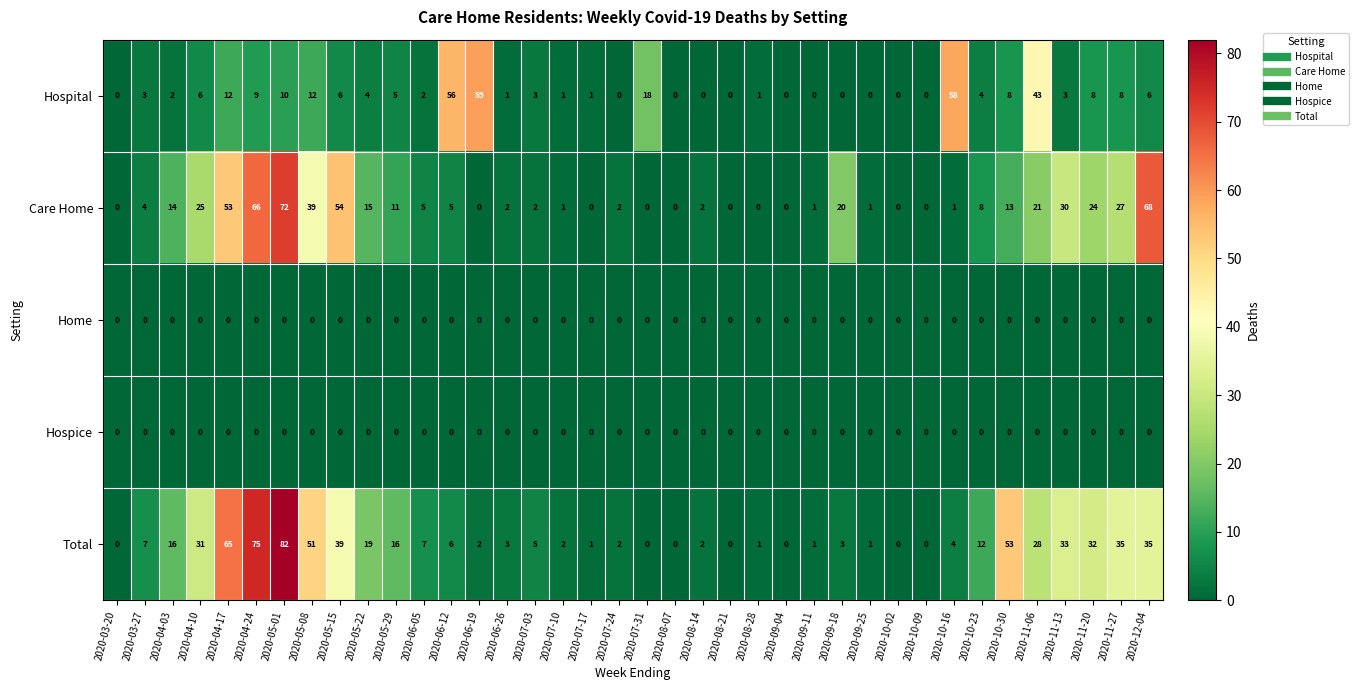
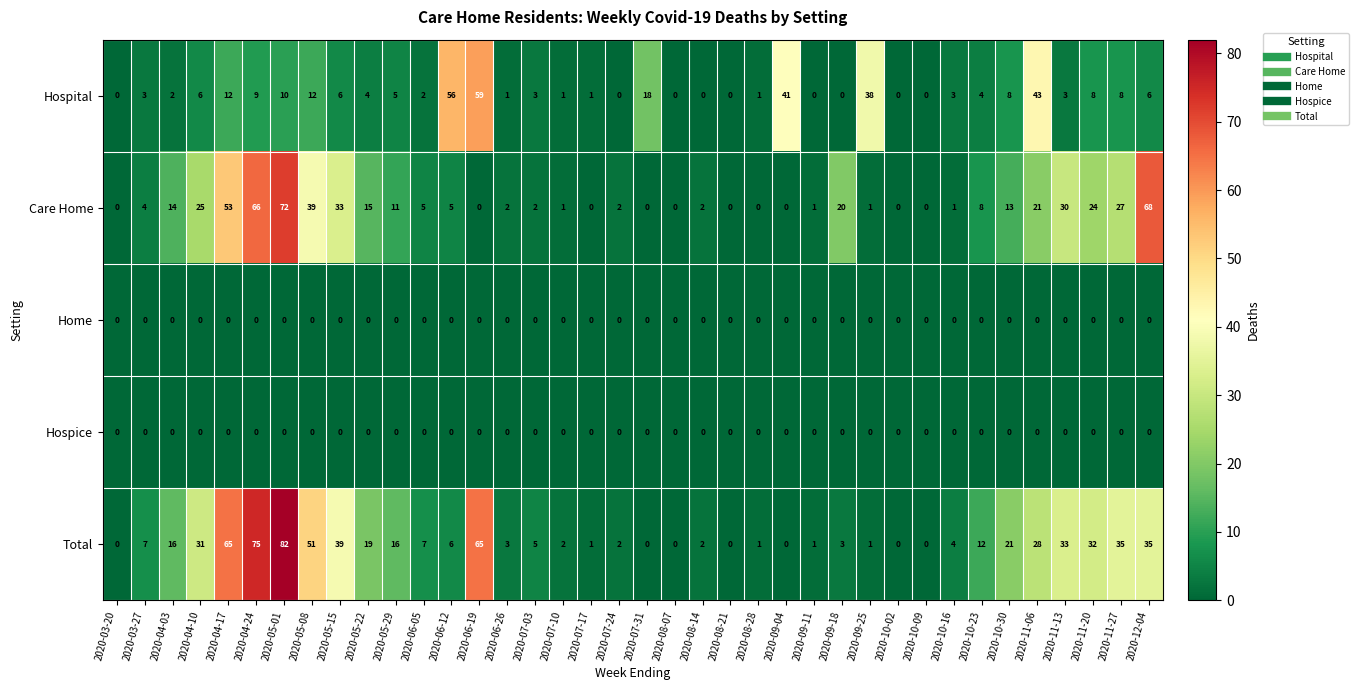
  {
    "Hospital": {
      "2020-03-20": 0,
      "2020-03-27": 3,
      "2020-04-03": 2,
      "2020-04-10": 6,
      "2020-04-17": 12,
      "2020-04-24": 9,
      "2020-05-01": 10,
      "2020-05-08": 12,
      "2020-05-15": 6,
      "2020-05-22": 4,
      "2020-05-29": 5,
      "2020-06-05": 2,
      "2020-06-12": 56,
      "2020-06-19": 59,
      "2020-06-26": 1,
      "2020-07-03": 3,
      "2020-07-10": 1,
      "2020-07-17": 1,
      "2020-07-24": 0,
      "2020-07-31": 18,
      "2020-08-07": 0,
      "2020-08-14": 0,
      "2020-08-21": 0,
      "2020-08-28": 1,
-     "2020-09-04": 0,
+     "2020-09-04": 41,
      "2020-09-11": 0,
      "2020-09-18": 0,
-     "2020-09-25": 0,
+     "2020-09-25": 38,
      "2020-10-02": 0,
      "2020-10-09": 0,
-     "2020-10-16": 58,
+     "2020-10-16": 3,
      "2020-10-23": 4,
      "2020-10-30": 8,
      "2020-11-06": 43,
      "2020-11-13": 3,
      "2020-11-20": 8,
      "2020-11-27": 8,
      "2020-12-04": 6
    },
    "Care Home": {
      "2020-03-20": 0,
      "2020-03-27": 4,
      "2020-04-03": 14,
      "2020-04-10": 25,
      "2020-04-17": 53,
      "2020-04-24": 66,
      "2020-05-01": 72,
      "2020-05-08": 39,
-     "2020-05-15": 54,
+     "2020-05-15": 33,
      "2020-05-22": 15,
      "2020-05-29": 11,
      "2020-06-05": 5,
      "2020-06-12": 5,
      "2020-06-19": 0,
      "2020-06-26": 2,
      "2020-07-03": 2,
      "2020-07-10": 1,
      "2020-07-17": 0,
      "2020-07-24": 2,
      "2020-07-31": 0,
      "2020-08-07": 0,
      "2020-08-14": 2,
      "2020-08-21": 0,
      "2020-08-28": 0,
      "2020-09-04": 0,
      "2020-09-11": 1,
      "2020-09-18": 20,
      "2020-09-25": 1,
      "2020-10-02": 0,
      "2020-10-09": 0,
      "2020-10-16": 1,
      "2020-10-23": 8,
      "2020-10-30": 13,
      "2020-11-06": 21,
      "2020-11-13": 30,
      "2020-11-20": 24,
      "2020-11-27": 27,
      "2020-12-04": 68
    },
    "Home": {
      "2020-03-20": 0,
      "2020-03-27": 0,
      "2020-04-03": 0,
      "2020-04-10": 0,
      "2020-04-17": 0,
      "2020-04-24": 0,
      "2020-05-01": 0,
      "2020-05-08": 0,
      "2020-05-15": 0,
      "2020-05-22": 0,
      "2020-05-29": 0,
      "2020-06-05": 0,
      "2020-06-12": 0,
      "2020-06-19": 0,
      "2020-06-26": 0,
      "2020-07-03": 0,
      "2020-07-10": 0,
      "2020-07-17": 0,
      "2020-07-24": 0,
      "2020-07-31": 0,
      "2020-08-07": 0,
      "2020-08-14": 0,
      "2020-08-21": 0,
      "2020-08-28": 0,
      "2020-09-04": 0,
      "2020-09-11": 0,
      "2020-09-18": 0,
      "2020-09-25": 0,
      "2020-10-02": 0,
      "2020-10-09": 0,
      "2020-10-16": 0,
      "2020-10-23": 0,
      "2020-10-30": 0,
      "2020-11-06": 0,
      "2020-11-13": 0,
      "2020-11-20": 0,
      "2020-11-27": 0,
      "2020-12-04": 0
    },
    "Hospice": {
      "2020-03-20": 0,
      "2020-03-27": 0,
      "2020-04-03": 0,
      "2020-04-10": 0,
      "2020-04-17": 0,
      "2020-04-24": 0,
      "2020-05-01": 0,
      "2020-05-08": 0,
      "2020-05-15": 0,
      "2020-05-22": 0,
      "2020-05-29": 0,
      "2020-06-05": 0,
      "2020-06-12": 0,
      "2020-06-19": 0,
      "2020-06-26": 0,
      "2020-07-03": 0,
      "2020-07-10": 0,
      "2020-07-17": 0,
      "2020-07-24": 0,
      "2020-07-31": 0,
      "2020-08-07": 0,
      "2020-08-14": 0,
      "2020-08-21": 0,
      "2020-08-28": 0,
      "2020-09-04": 0,
      "2020-09-11": 0,
      "2020-09-18": 0,
      "2020-09-25": 0,
      "2020-10-02": 0,
      "2020-10-09": 0,
      "2020-10-16": 0,
      "2020-10-23": 0,
      "2020-10-30": 0,
      "2020-11-06": 0,
      "2020-11-13": 0,
      "2020-11-20": 0,
      "2020-11-27": 0,
      "2020-12-04": 0
    },
    "Total": {
      "2020-03-20": 0,
      "2020-03-27": 7,
      "2020-04-03": 16,
      "2020-04-10": 31,
      "2020-04-17": 65,
      "2020-04-24": 75,
      "2020-05-01": 82,
      "2020-05-08": 51,
      "2020-05-15": 39,
      "2020-05-22": 19,
      "2020-05-29": 16,
      "2020-06-05": 7,
      "2020-06-12": 6,
-     "2020-06-19": 2,
+     "2020-06-19": 65,
      "2020-06-26": 3,
      "2020-07-03": 5,
      "2020-07-10": 2,
      "2020-07-17": 1,
      "2020-07-24": 2,
      "2020-07-31": 0,
      "2020-08-07": 0,
      "2020-08-14": 2,
      "2020-08-21": 0,
      "2020-08-28": 1,
      "2020-09-04": 0,
      "2020-09-11": 1,
      "2020-09-18": 3,
      "2020-09-25": 1,
      "2020-10-02": 0,
      "2020-10-09": 0,
      "2020-10-16": 4,
      "2020-10-23": 12,
-     "2020-10-30": 53,
+     "2020-10-30": 21,
      "2020-11-06": 28,
      "2020-11-13": 33,
      "2020-11-20": 32,
      "2020-11-27": 35,
      "2020-12-04": 35
    }
  }
